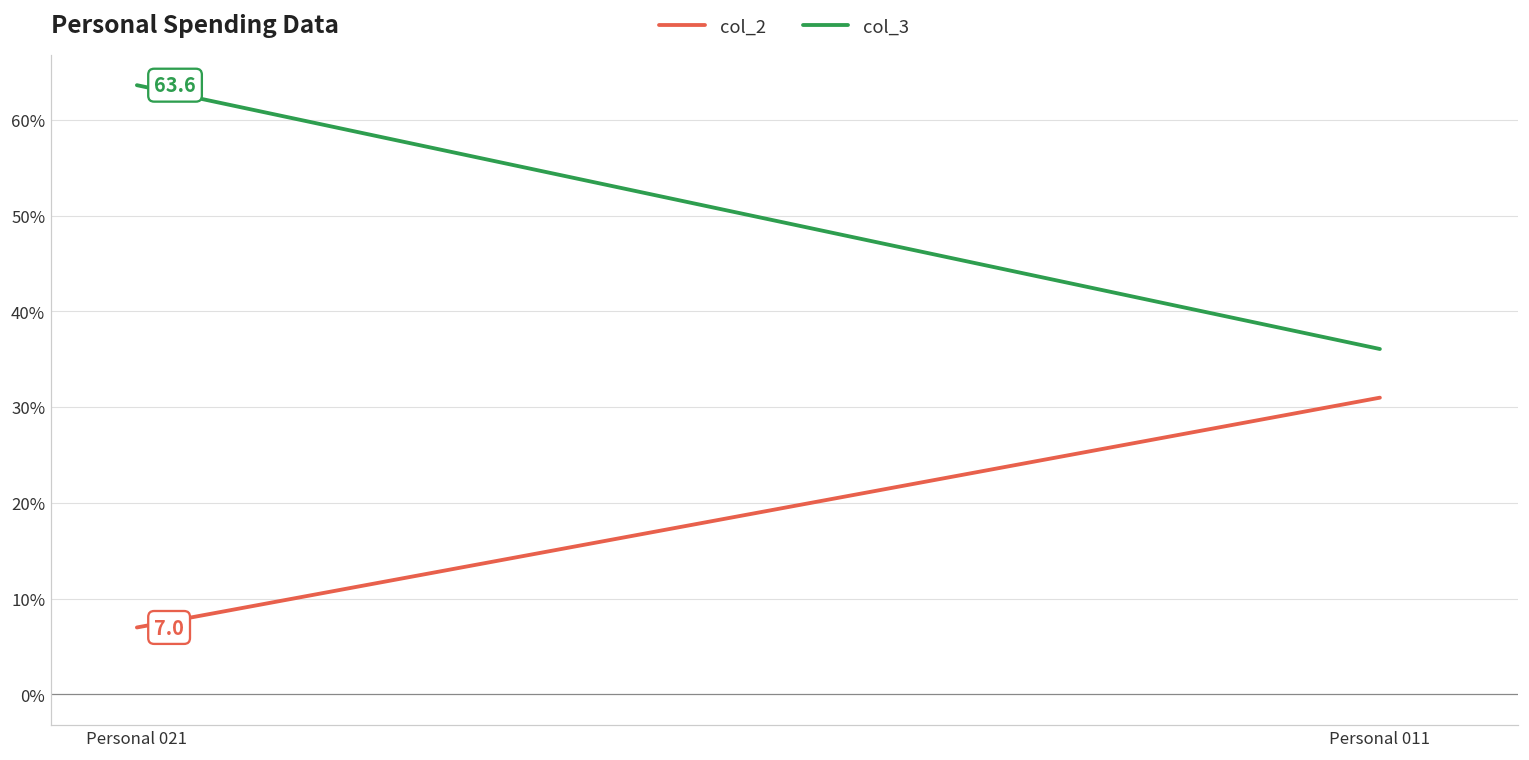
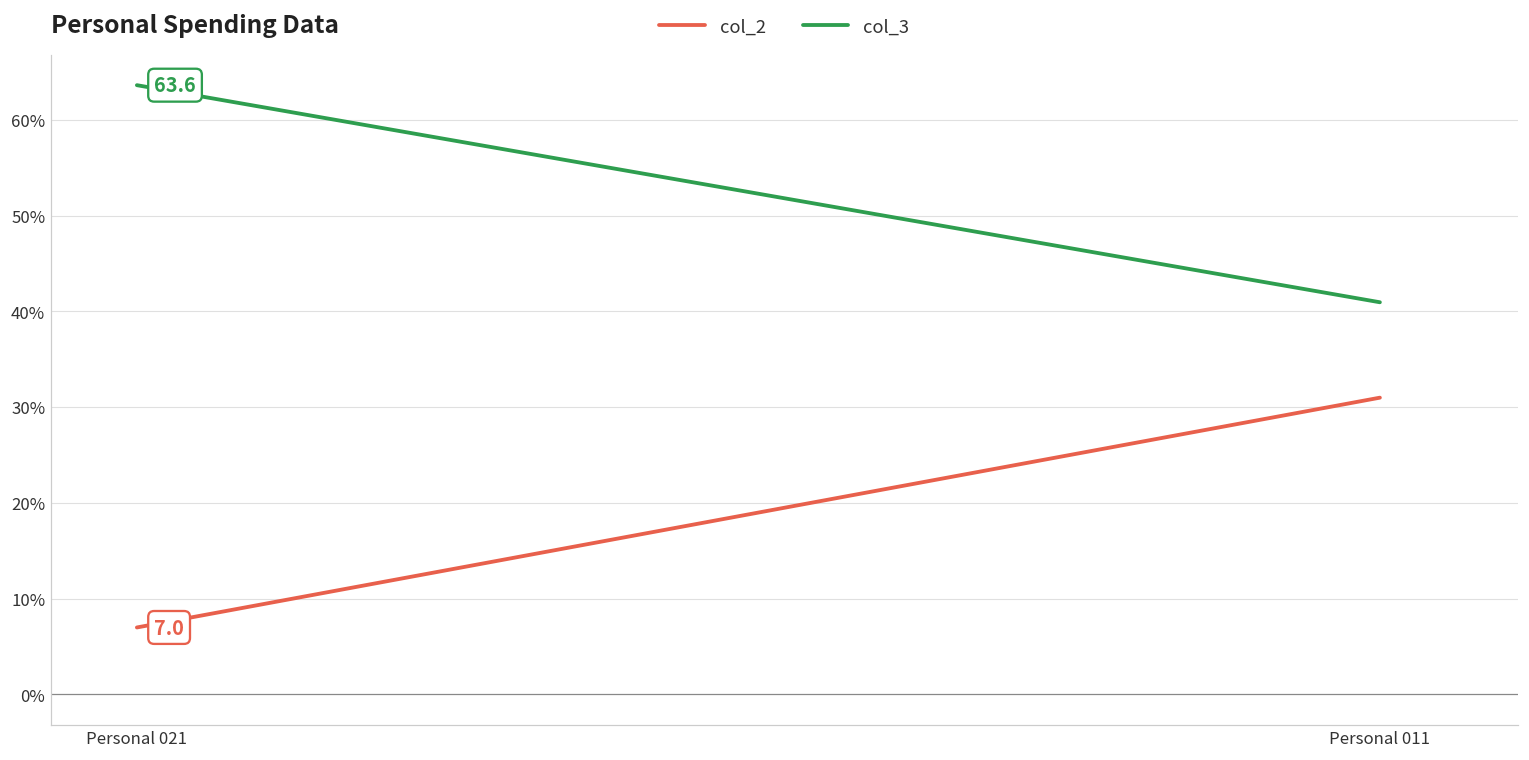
  {
    "col_2": {
      "Personal 011": "31%"
    },
    "col_3": {
-     "Personal 011": "36%"
+     "Personal 011": "41%"
    }
  }
